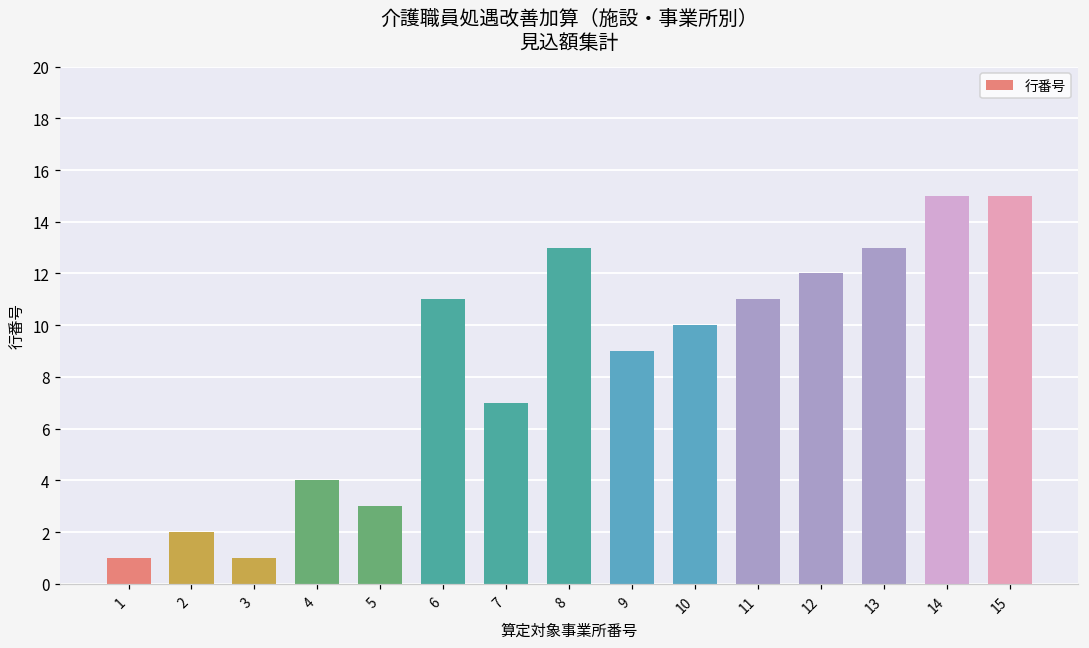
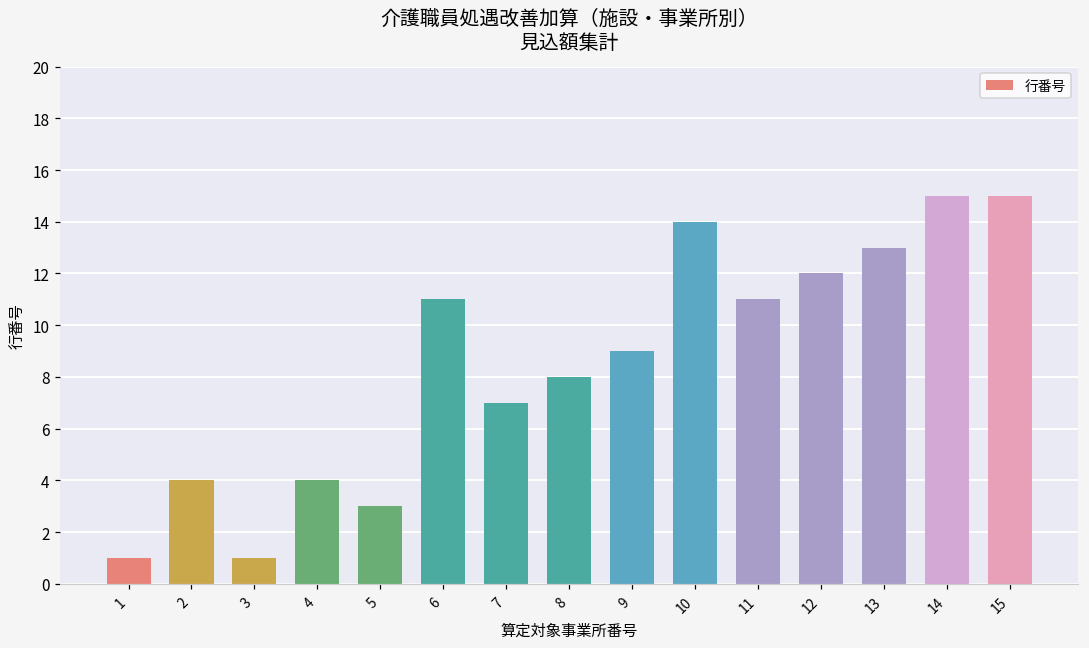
  {
    "1": 1,
-   "2": 2,
+   "2": 4,
    "3": 1,
    "4": 4,
    "5": 3,
    "6": 11,
    "7": 7,
-   "8": 13,
+   "8": 8,
    "9": 9,
-   "10": 10,
+   "10": 14,
    "11": 11,
    "12": 12,
    "13": 13,
    "14": 15,
    "15": 15
  }
